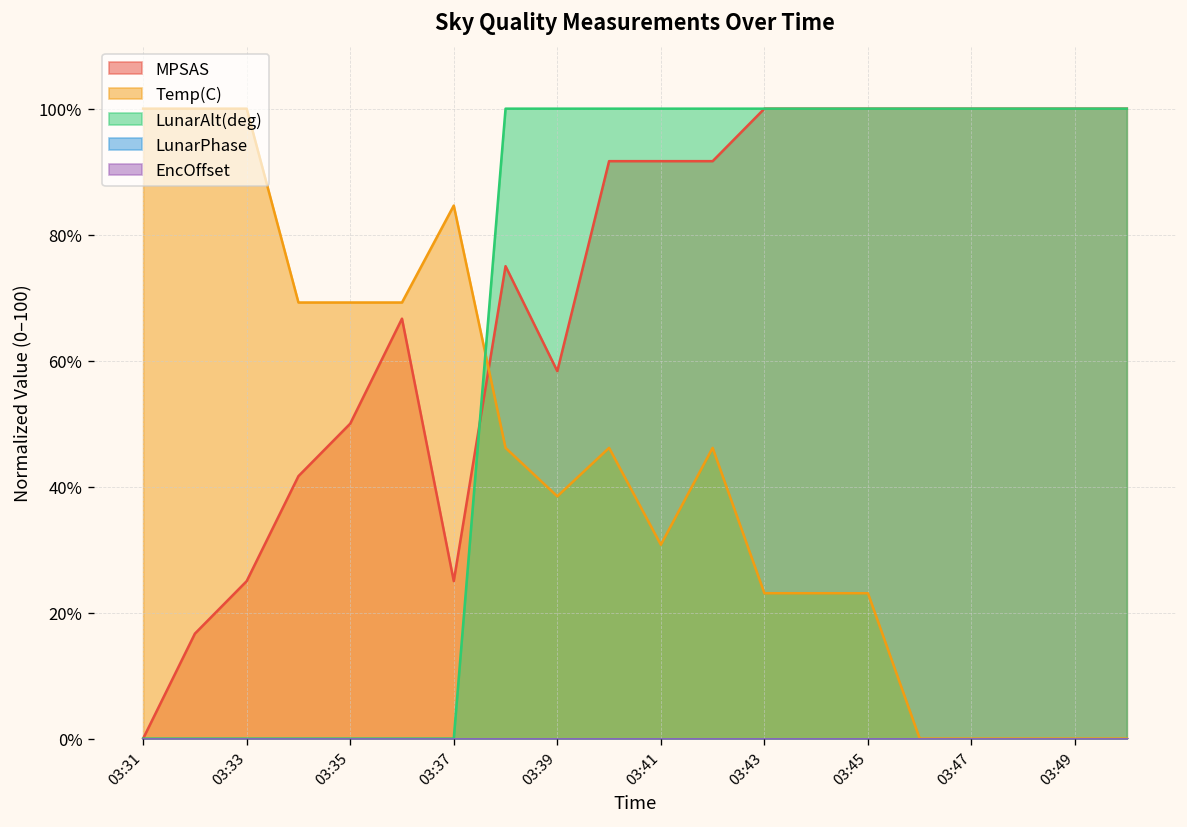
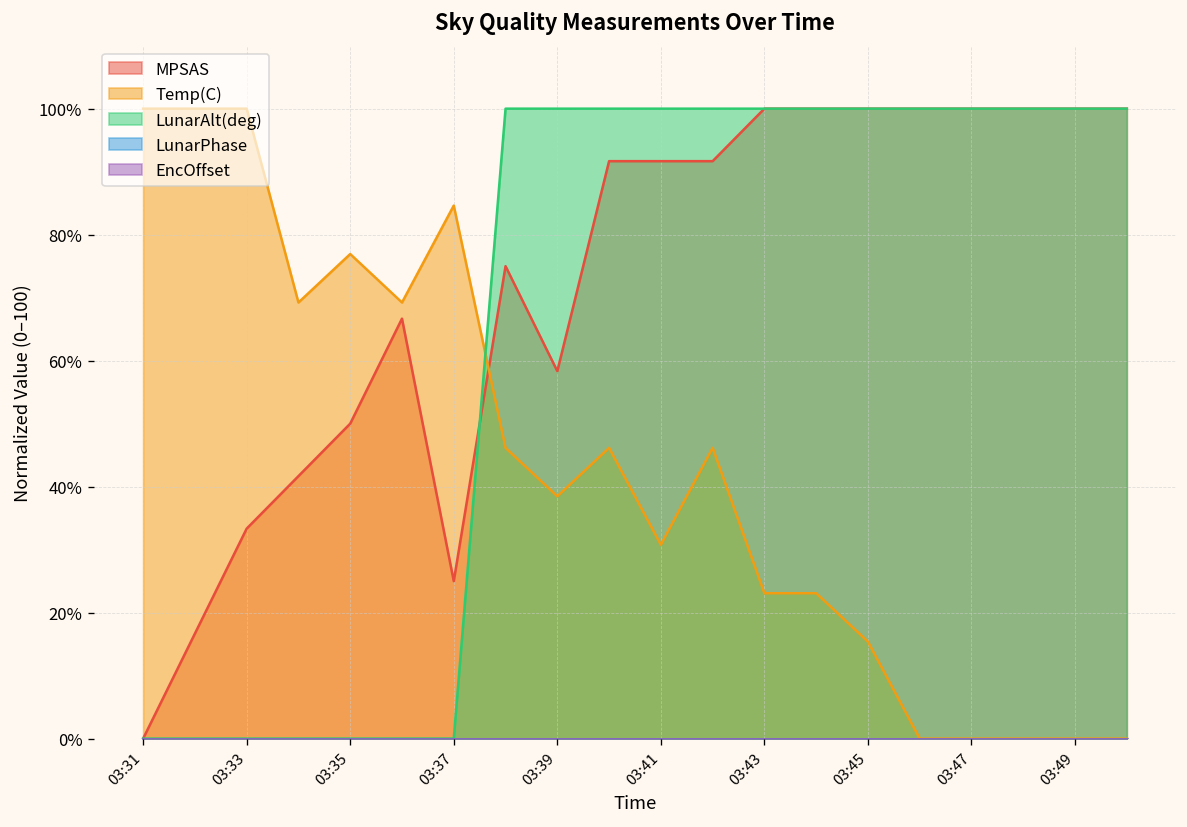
  {
    "MPSAS": {
-     "03:33": "25%",
+     "03:33": "33%",
      "03:35": "50%",
      "03:37": "25%",
      "03:39": "58%",
      "03:41": "92%"
    },
    "Temp(C)": {
-     "03:35": "69%",
+     "03:35": "77%",
      "03:37": "85%",
      "03:39": "38%",
      "03:41": "31%",
      "03:43": "23%",
-     "03:45": "23%"
+     "03:45": "15%"
    },
    "LunarAlt(deg)": {
      "03:39": "100%",
      "03:41": "100%"
    },
    "EncOffset": {
      "03:39": "0%",
      "03:41": "0%",
      "03:43": "0%",
      "03:45": "0%"
    }
  }
